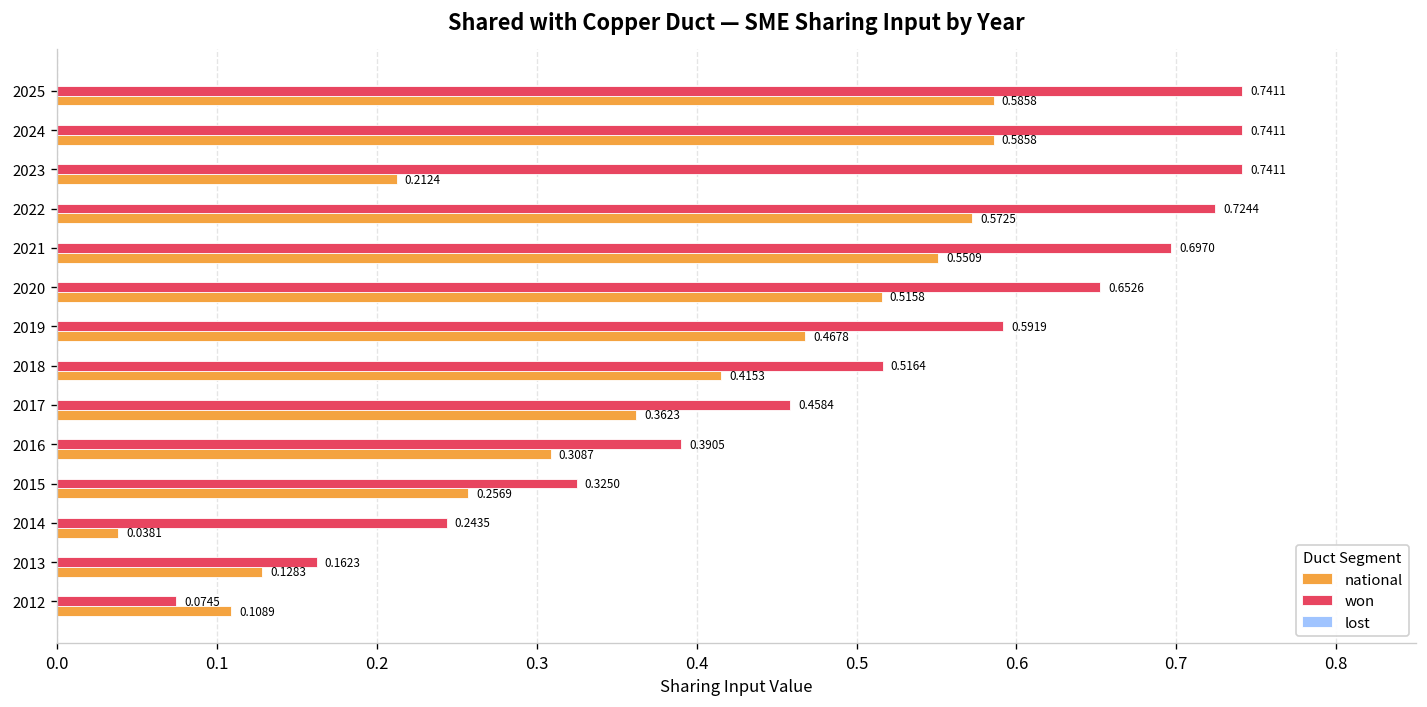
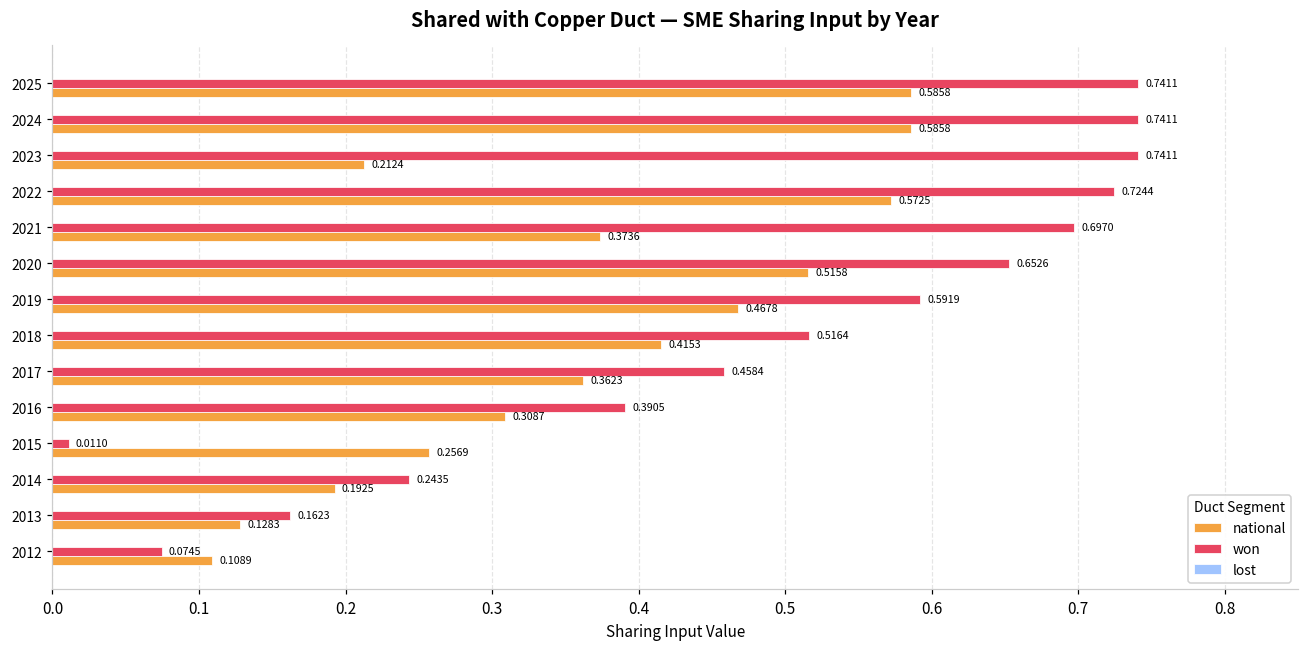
  {
    "national": {
      "2025": 0.5858,
      "2024": 0.5858,
      "2023": 0.2124,
      "2022": 0.5725,
-     "2021": 0.5509,
+     "2021": 0.3736,
      "2020": 0.5158,
      "2019": 0.4678,
      "2018": 0.4153,
      "2017": 0.3623,
      "2016": 0.3087,
      "2015": 0.2569,
-     "2014": 0.0381,
+     "2014": 0.1925,
      "2013": 0.1283,
      "2012": 0.1089
    },
    "won": {
      "2025": 0.7411,
      "2024": 0.7411,
      "2023": 0.7411,
      "2022": 0.7244,
      "2021": 0.6970,
      "2020": 0.6526,
      "2019": 0.5919,
      "2018": 0.5164,
      "2017": 0.4584,
      "2016": 0.3905,
-     "2015": 0.3250,
+     "2015": 0.0110,
      "2014": 0.2435,
      "2013": 0.1623,
      "2012": 0.0745
    },
    "lost": {
      "2025": 0.000,
      "2024": 0.000,
      "2023": 0.000,
      "2022": 0.000,
      "2021": 0.000,
      "2020": 0.000,
      "2019": 0.000,
      "2018": 0.000,
      "2017": 0.000,
      "2016": 0.000,
      "2015": 0.000,
      "2014": 0.000,
      "2013": 0.000,
      "2012": 0.000
    }
  }
